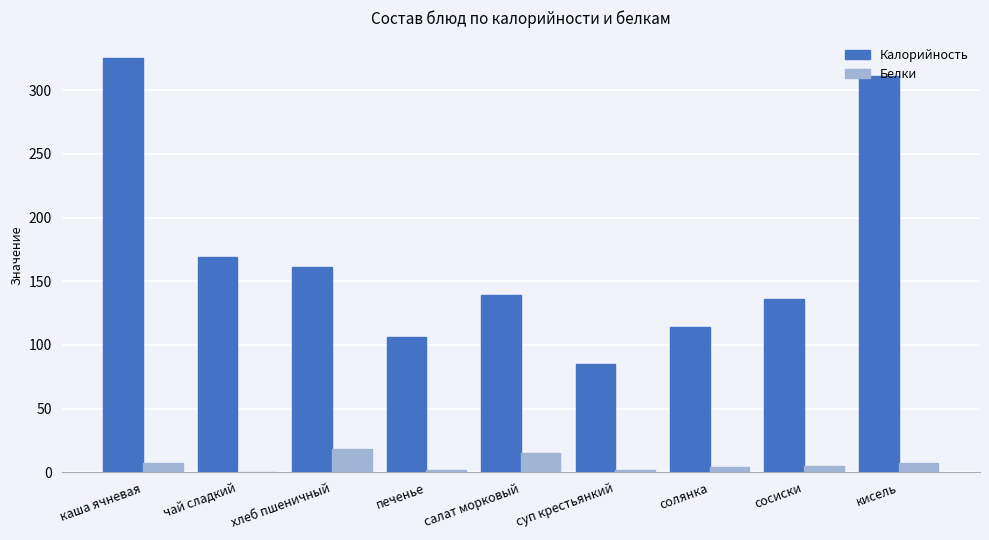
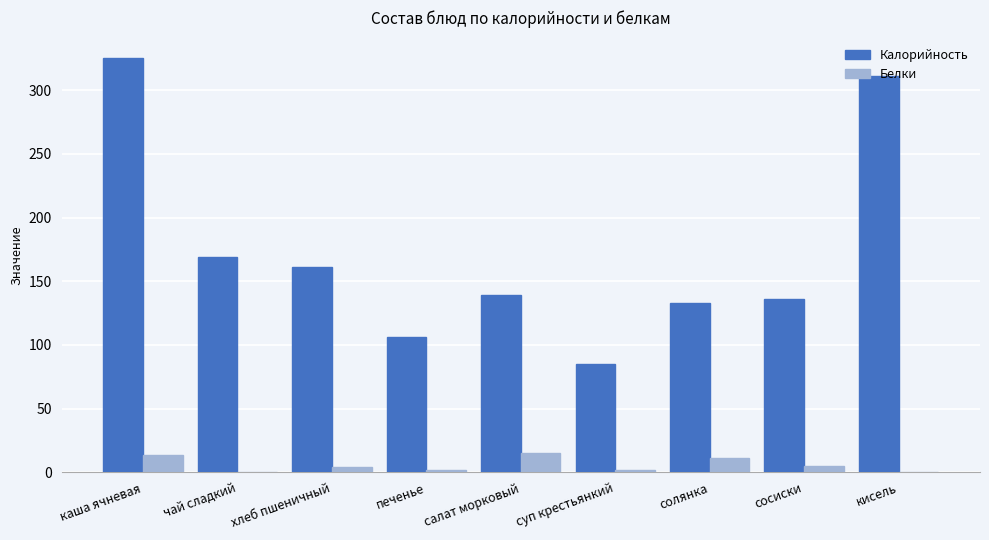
  {
    "Калорийность": {
      "каша ячневая": 325,
      "чай сладкий": 169,
      "хлеб пшеничный": 161,
      "печенье": 106,
      "салат морковый": 139,
      "суп крестьянкий": 85,
-     "солянка": 114,
+     "солянка": 133,
      "сосиски": 136,
      "кисель": 311
    },
    "Белки": {
-     "каша ячневая": 7,
-     "хлеб пшеничный": 18,
+     "каша ячневая": 14,
+     "хлеб пшеничный": 4,
      "печенье": 2,
      "салат морковый": 15,
      "суп крестьянкий": 2,
-     "солянка": 4,
+     "солянка": 11,
      "сосиски": 5,
-     "кисель": 7
+     "кисель": 0
    }
  }
